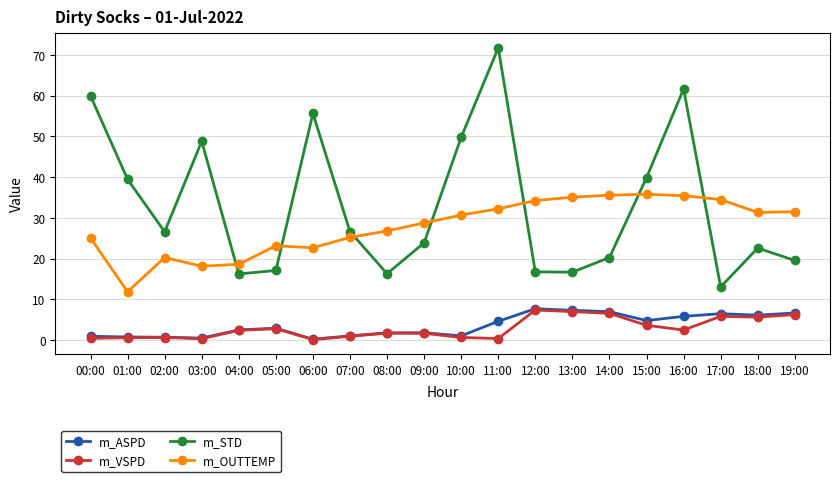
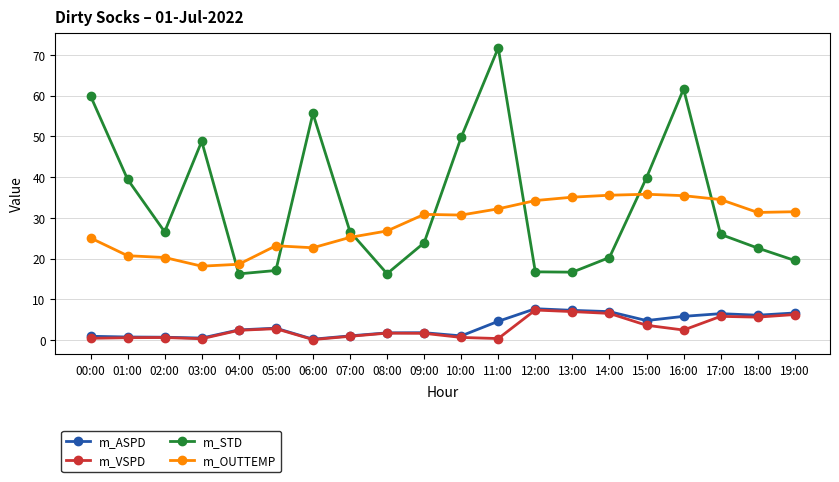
  {
    "m_ASPD": {
      "11:00": 5,
      "15:00": 5,
      "16:00": 6,
      "17:00": 6
    },
    "m_VSPD": {
      "11:00": 0,
      "15:00": 4,
      "16:00": 2,
      "17:00": 6
    },
    "m_STD": {
      "00:00": 60,
      "01:00": 39,
      "02:00": 27,
      "03:00": 49,
      "04:00": 16,
      "05:00": 17,
      "06:00": 56,
      "07:00": 27,
      "08:00": 16,
      "09:00": 24,
      "10:00": 50,
      "11:00": 72,
      "12:00": 17,
      "13:00": 17,
      "14:00": 20,
      "15:00": 40,
      "16:00": 62,
-     "17:00": 13,
+     "17:00": 26,
      "18:00": 23,
      "19:00": 20
    },
    "m_OUTTEMP": {
      "00:00": 25,
-     "01:00": 12,
+     "01:00": 21,
      "02:00": 20,
      "03:00": 18,
      "04:00": 19,
      "05:00": 23,
      "06:00": 23,
      "07:00": 25,
      "08:00": 27,
-     "09:00": 29,
+     "09:00": 31,
      "10:00": 31,
      "11:00": 32,
      "12:00": 34,
      "13:00": 35,
      "14:00": 36,
      "15:00": 36,
      "16:00": 35,
      "17:00": 34,
      "18:00": 31,
      "19:00": 31
    }
  }
